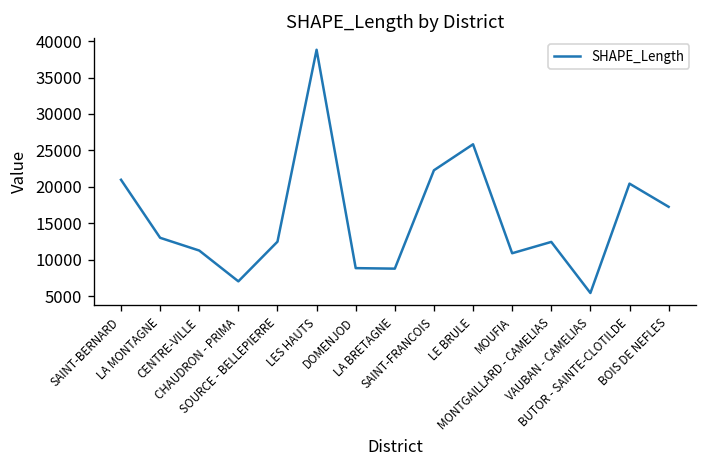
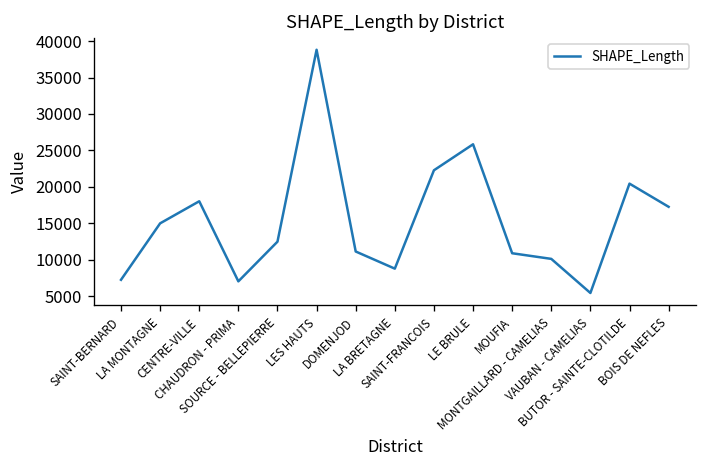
  {
-   "SAINT-BERNARD": 21000,
-   "LA MONTAGNE": 13000,
-   "CENTRE-VILLE": 11000,
+   "SAINT-BERNARD": 7000,
+   "LA MONTAGNE": 15000,
+   "CENTRE-VILLE": 18000,
    "CHAUDRON - PRIMA": 7000,
    "SOURCE - BELLEPIERRE": 12000,
    "LES HAUTS": 39000,
-   "DOMENJOD": 9000,
+   "DOMENJOD": 11000,
    "LA BRETAGNE": 9000,
    "SAINT-FRANCOIS": 22000,
    "LE BRULE": 26000,
    "MOUFIA": 11000,
-   "MONTGAILLARD - CAMELIAS": 12000,
+   "MONTGAILLARD - CAMELIAS": 10000,
    "VAUBAN - CAMELIAS": 5000,
    "BUTOR - SAINTE-CLOTILDE": 20000,
    "BOIS DE NEFLES": 17000
  }
